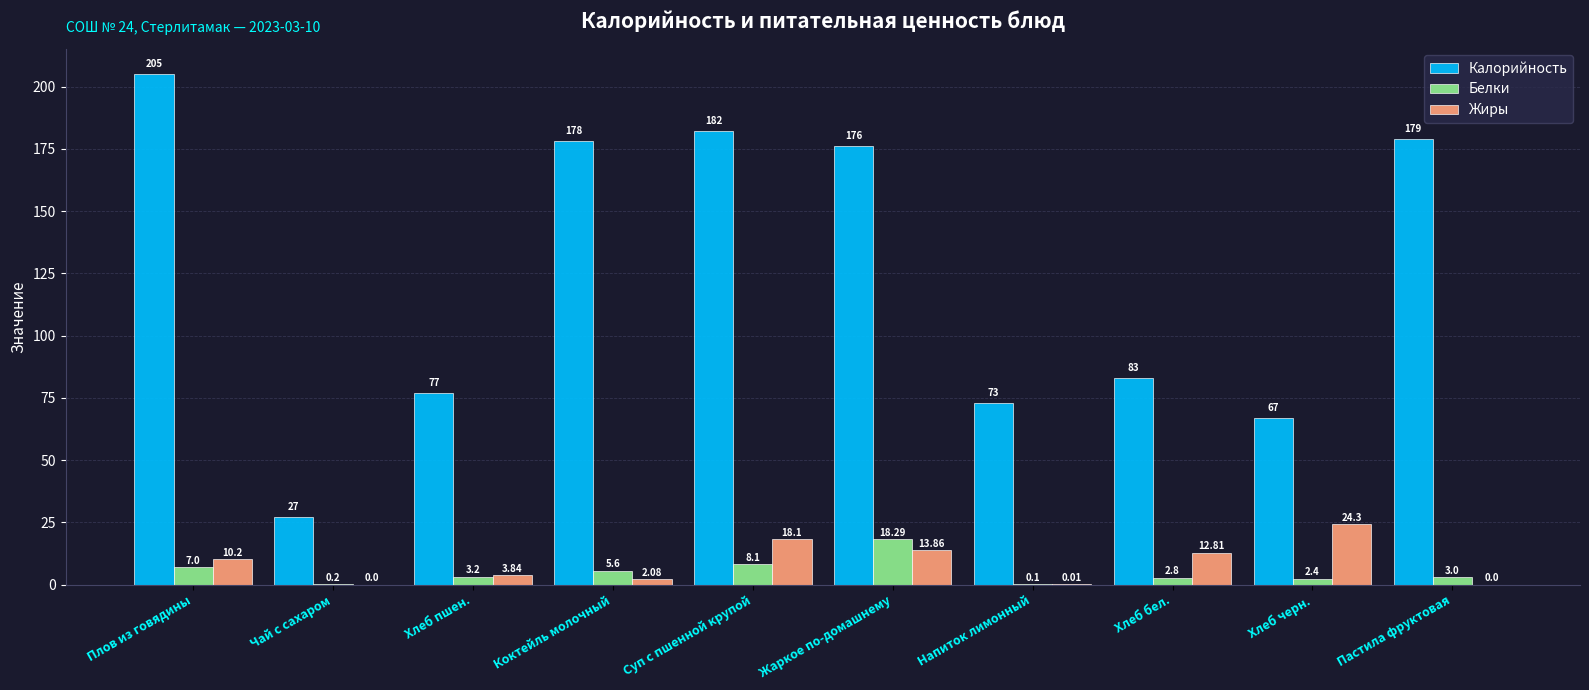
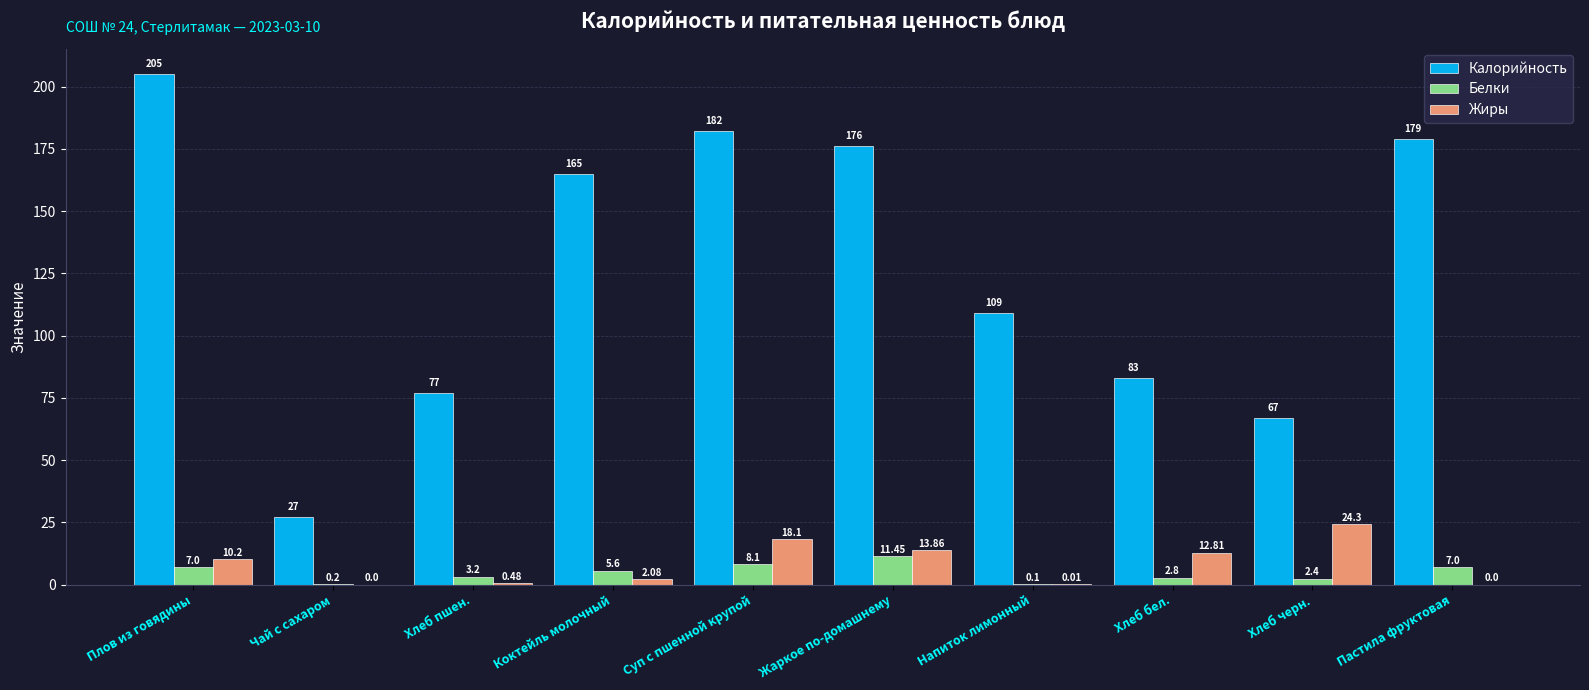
  {
    "Калорийность": {
      "Плов из говядины": 205,
      "Чай с сахаром": 27,
      "Хлеб пшен.": 77,
-     "Коктейль молочный": 178,
+     "Коктейль молочный": 165,
      "Суп с пшенной крупой": 182,
      "Жаркое по-домашнему": 176,
-     "Напиток лимонный": 73,
+     "Напиток лимонный": 109,
      "Хлеб бел.": 83,
      "Хлеб черн.": 67,
      "Пастила фруктовая": 179
    },
    "Белки": {
      "Плов из говядины": 7.0,
      "Чай с сахаром": 0.2,
      "Хлеб пшен.": 3.2,
      "Коктейль молочный": 5.6,
      "Суп с пшенной крупой": 8.1,
-     "Жаркое по-домашнему": 18.29,
+     "Жаркое по-домашнему": 11.45,
      "Напиток лимонный": 0.1,
      "Хлеб бел.": 2.8,
      "Хлеб черн.": 2.4,
-     "Пастила фруктовая": 3.0
+     "Пастила фруктовая": 7.0
    },
    "Жиры": {
      "Плов из говядины": 10.2,
      "Чай с сахаром": 0.0,
-     "Хлеб пшен.": 3.84,
+     "Хлеб пшен.": 0.48,
      "Коктейль молочный": 2.08,
      "Суп с пшенной крупой": 18.1,
      "Жаркое по-домашнему": 13.86,
      "Напиток лимонный": 0.01,
      "Хлеб бел.": 12.81,
      "Хлеб черн.": 24.3,
      "Пастила фруктовая": 0.0
    }
  }
